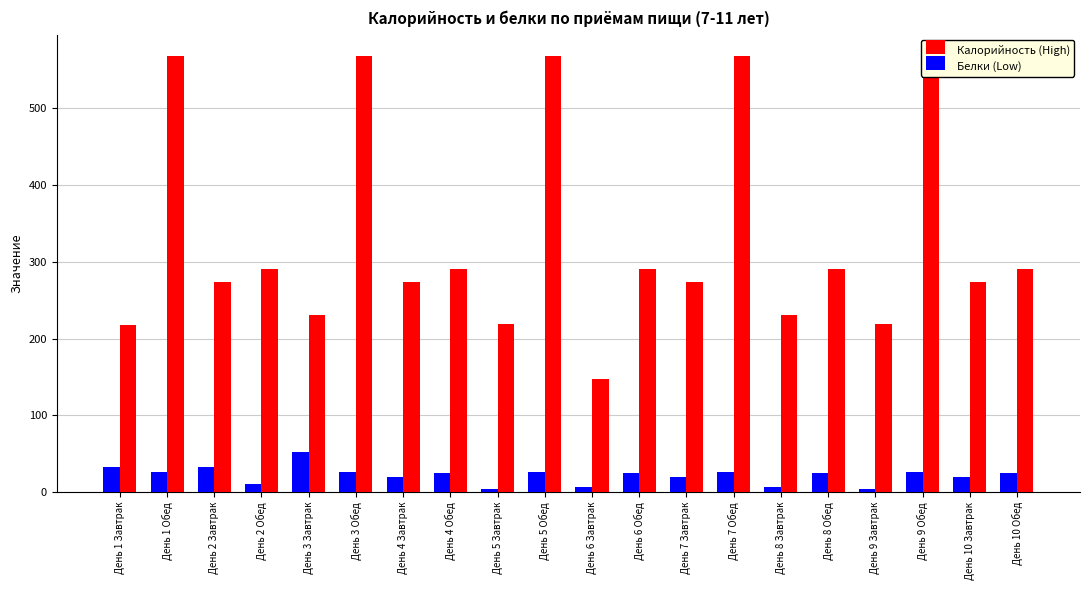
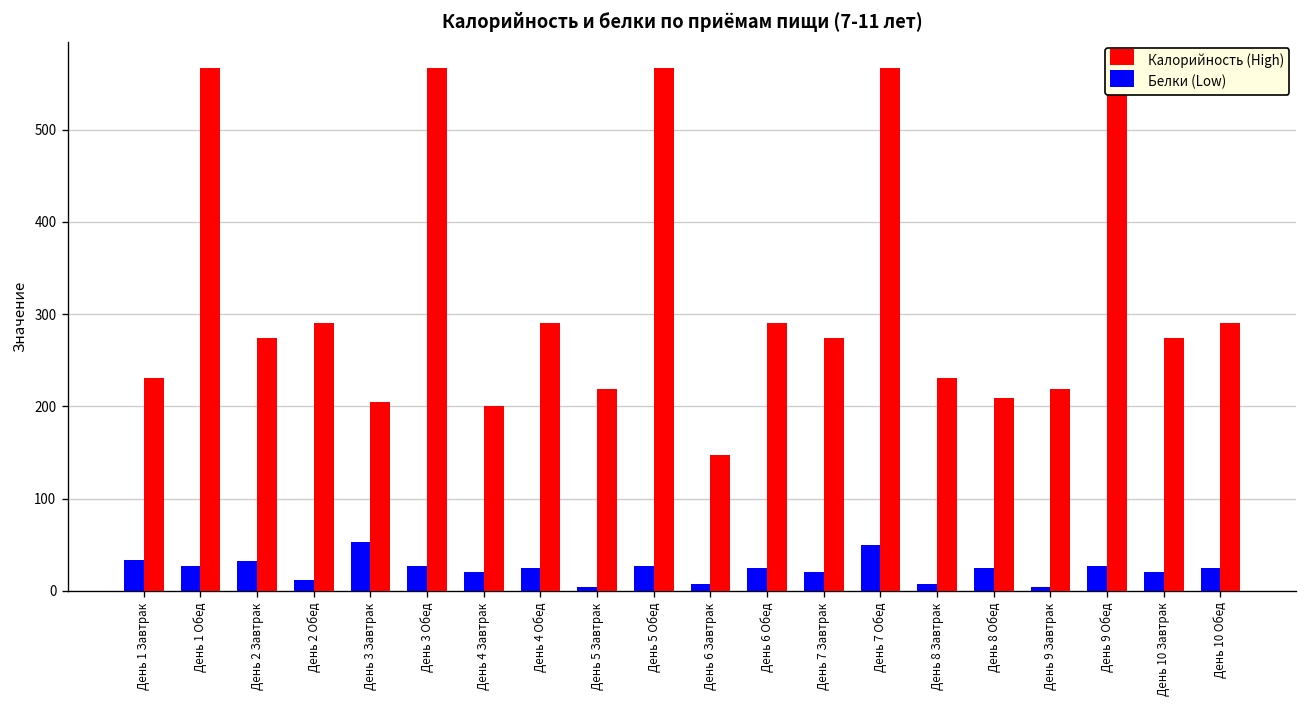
  {
    "Калорийность (High)": {
-     "День 1 Завтрак": 220,
+     "День 1 Завтрак": 230,
      "День 1 Обед": 570,
      "День 2 Завтрак": 270,
      "День 2 Обед": 290,
-     "День 3 Завтрак": 230,
+     "День 3 Завтрак": 210,
      "День 3 Обед": 570,
-     "День 4 Завтрак": 270,
+     "День 4 Завтрак": 200,
      "День 4 Обед": 290,
      "День 5 Завтрак": 220,
      "День 5 Обед": 570,
      "День 6 Завтрак": 150,
      "День 6 Обед": 290,
      "День 7 Завтрак": 270,
      "День 7 Обед": 570,
      "День 8 Завтрак": 230,
-     "День 8 Обед": 290,
+     "День 8 Обед": 210,
      "День 9 Завтрак": 220,
      "День 10 Завтрак": 270,
      "День 10 Обед": 290
    },
    "Белки (Low)": {
      "День 1 Завтрак": 30,
      "День 1 Обед": 30,
      "День 2 Завтрак": 30,
      "День 2 Обед": 10,
      "День 3 Завтрак": 50,
      "День 3 Обед": 30,
      "День 4 Завтрак": 20,
      "День 4 Обед": 20,
      "День 5 Завтрак": 0,
      "День 5 Обед": 30,
      "День 6 Завтрак": 10,
      "День 6 Обед": 20,
      "День 7 Завтрак": 20,
-     "День 7 Обед": 30,
+     "День 7 Обед": 50,
      "День 8 Завтрак": 10,
      "День 8 Обед": 20,
      "День 9 Завтрак": 0,
      "День 9 Обед": 30,
      "День 10 Завтрак": 20,
      "День 10 Обед": 20
    }
  }
